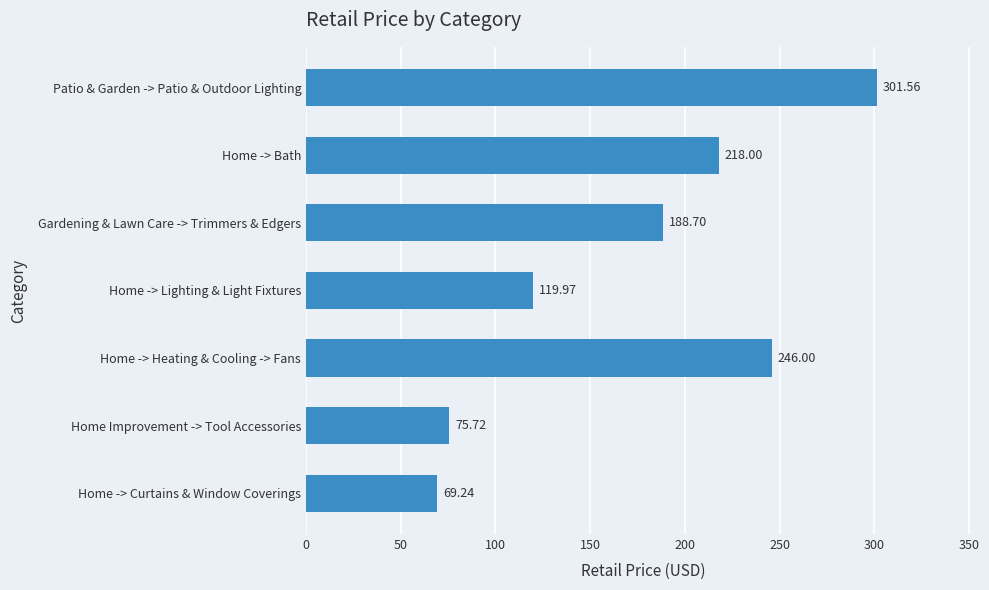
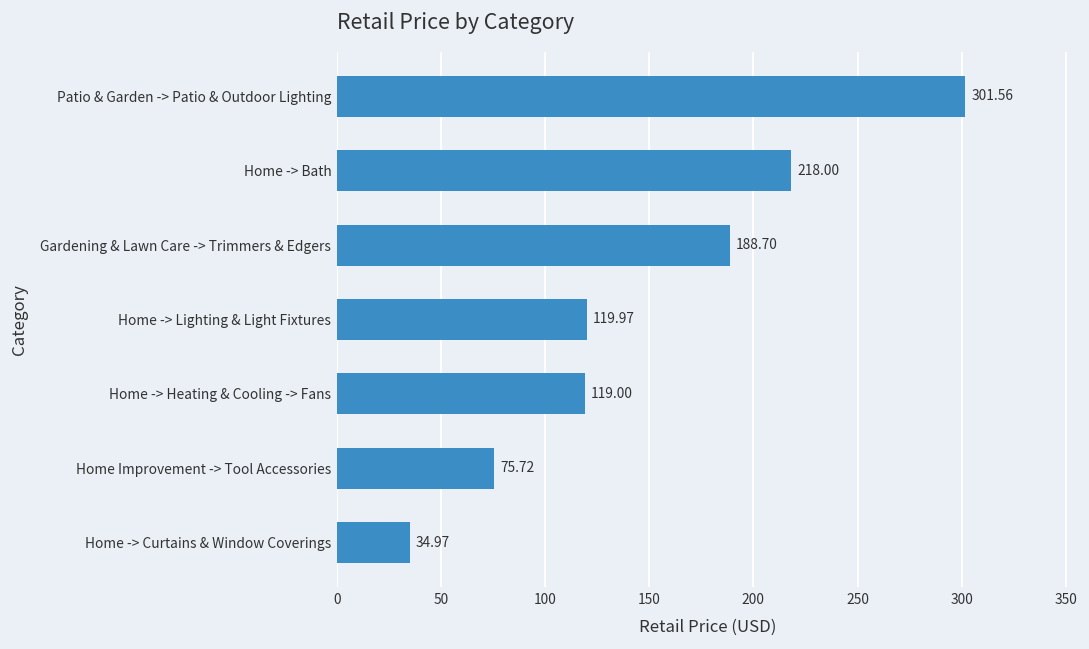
  {
    "Patio & Garden -> Patio & Outdoor Lighting": 301.56,
    "Home -> Bath": 218.00,
    "Gardening & Lawn Care -> Trimmers & Edgers": 188.70,
    "Home -> Lighting & Light Fixtures": 119.97,
-   "Home -> Heating & Cooling -> Fans": 246.00,
+   "Home -> Heating & Cooling -> Fans": 119.00,
    "Home Improvement -> Tool Accessories": 75.72,
-   "Home -> Curtains & Window Coverings": 69.24
+   "Home -> Curtains & Window Coverings": 34.97
  }
